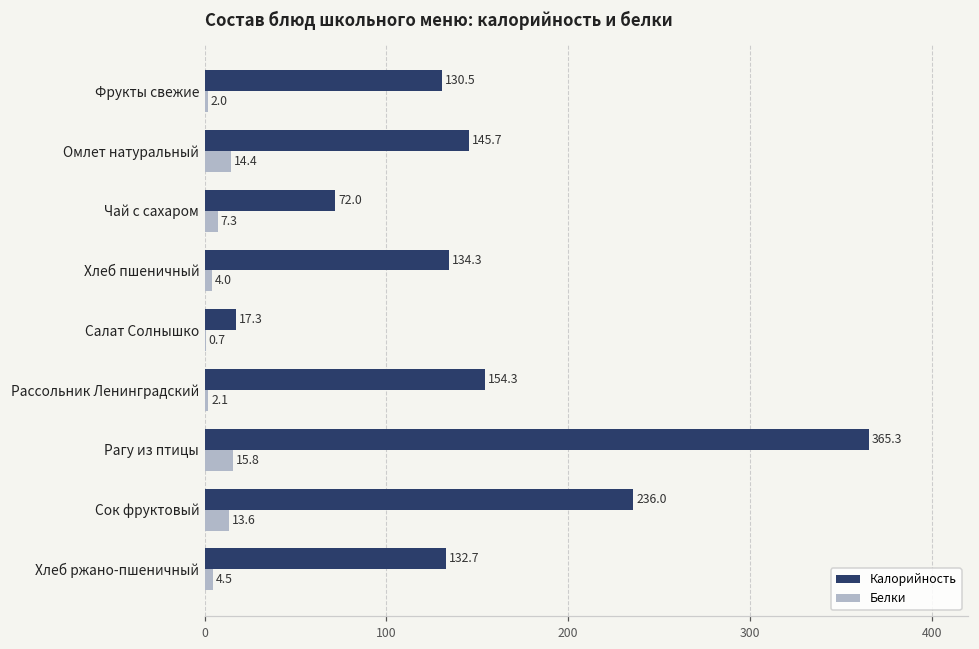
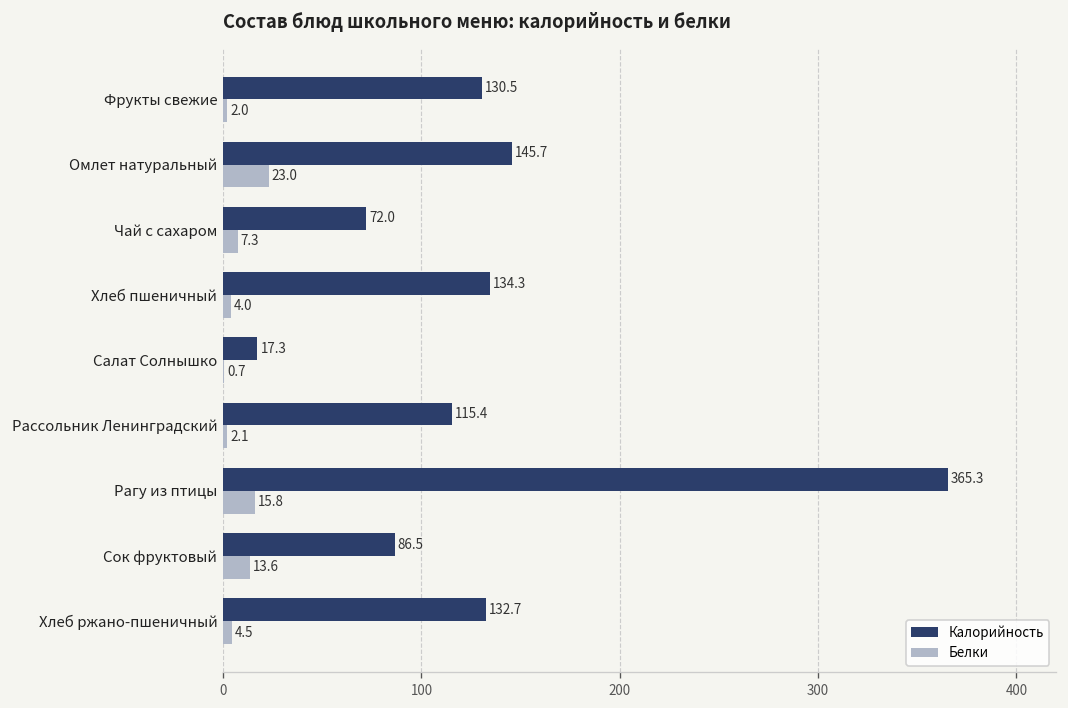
  {
    "Калорийность": {
      "Фрукты свежие": 130.5,
      "Омлет натуральный": 145.7,
      "Чай с сахаром": 72.0,
      "Хлеб пшеничный": 134.3,
      "Салат Солнышко": 17.3,
-     "Рассольник Ленинградский": 154.3,
+     "Рассольник Ленинградский": 115.4,
      "Рагу из птицы": 365.3,
-     "Сок фруктовый": 236.0,
+     "Сок фруктовый": 86.5,
      "Хлеб ржано-пшеничный": 132.7
    },
    "Белки": {
      "Фрукты свежие": 2.0,
-     "Омлет натуральный": 14.4,
+     "Омлет натуральный": 23.0,
      "Чай с сахаром": 7.3,
      "Хлеб пшеничный": 4.0,
      "Салат Солнышко": 0.7,
      "Рассольник Ленинградский": 2.1,
      "Рагу из птицы": 15.8,
      "Сок фруктовый": 13.6,
      "Хлеб ржано-пшеничный": 4.5
    }
  }
